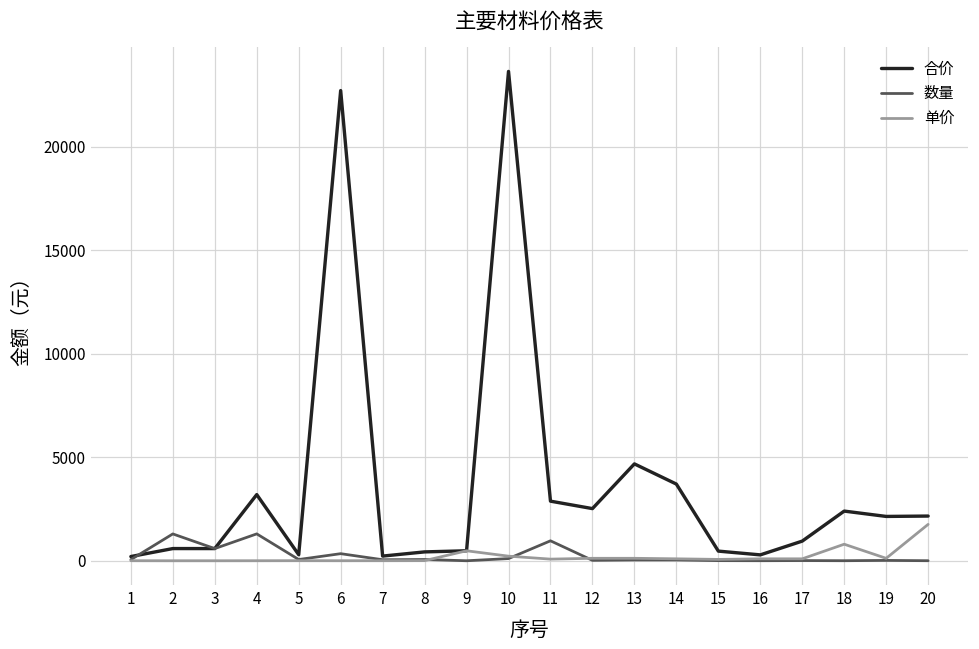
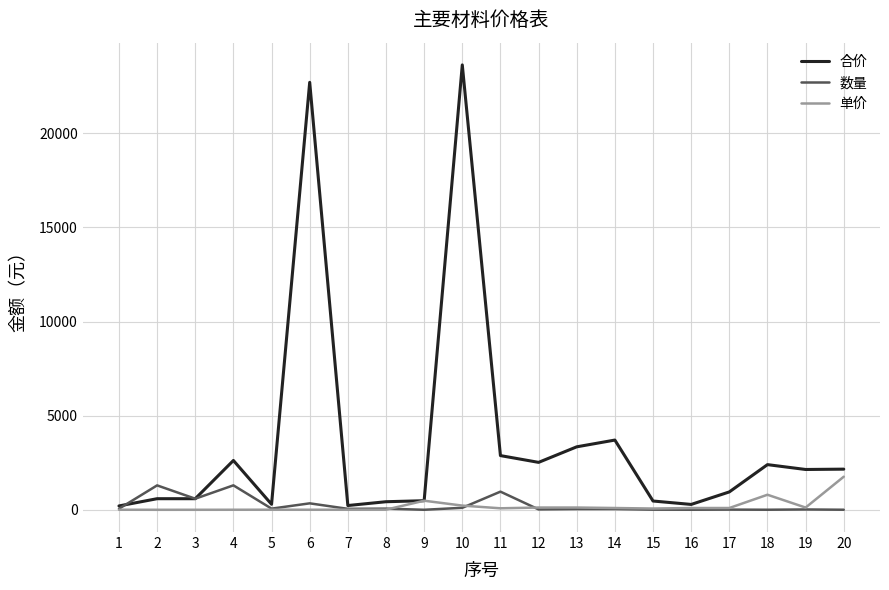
  {
    "合价": {
      "1": 200,
      "2": 600,
-     "4": 3200,
+     "4": 2600,
      "5": 300,
      "6": 22700,
      "7": 200,
      "8": 400,
      "10": 23600,
      "11": 2900,
      "12": 2500,
-     "13": 4700,
+     "13": 3300,
      "14": 3700,
      "15": 500,
      "16": 300,
      "17": 1000,
      "18": 2400,
      "19": 2100,
      "20": 2200
    },
    "数量": {
      "2": 1300,
      "4": 1300,
      "6": 300,
      "9": 0,
      "11": 1000,
      "18": 0,
      "20": 0
    },
    "单价": {
      "2": 0,
      "3": 0,
      "4": 0,
      "6": 0,
      "11": 100,
      "18": 800,
      "20": 1800
    }
  }
